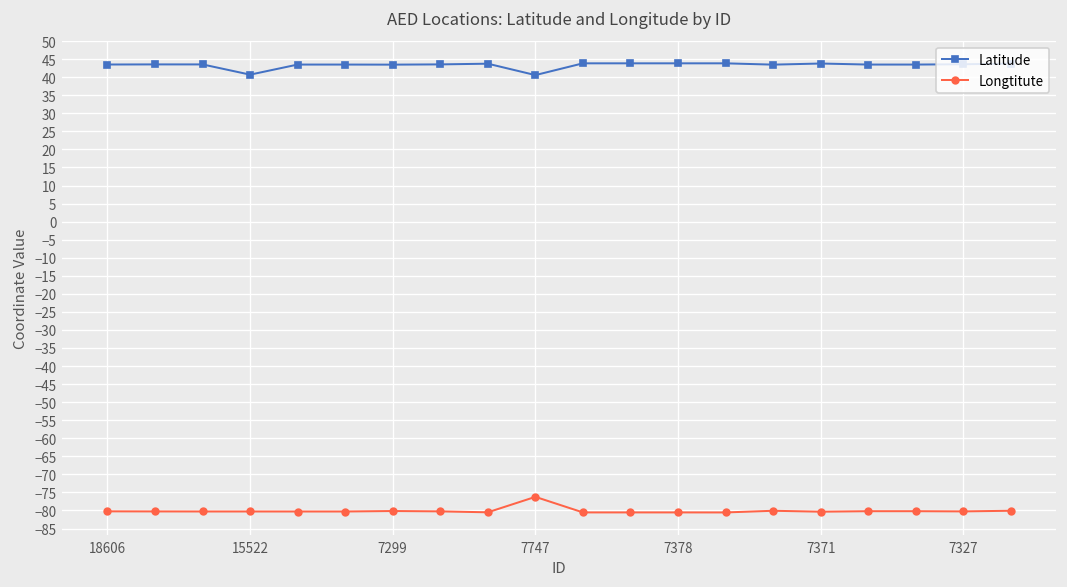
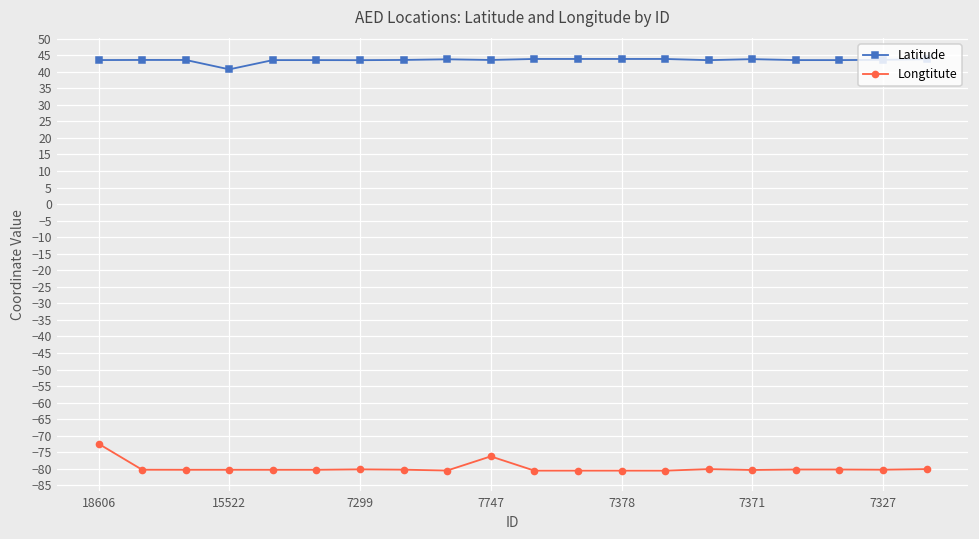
  {
    "Latitude": {
      "18606": 44,
      "15522": 41,
      "7299": 43,
-     "7747": 41,
+     "7747": 44,
      "7378": 44,
      "7371": 44
    },
    "Longtitute": {
-     "18606": -80,
+     "18606": -72,
      "15522": -80,
      "7299": -80,
      "7747": -76,
      "7378": -81,
      "7371": -80,
      "7327": -80
    }
  }
